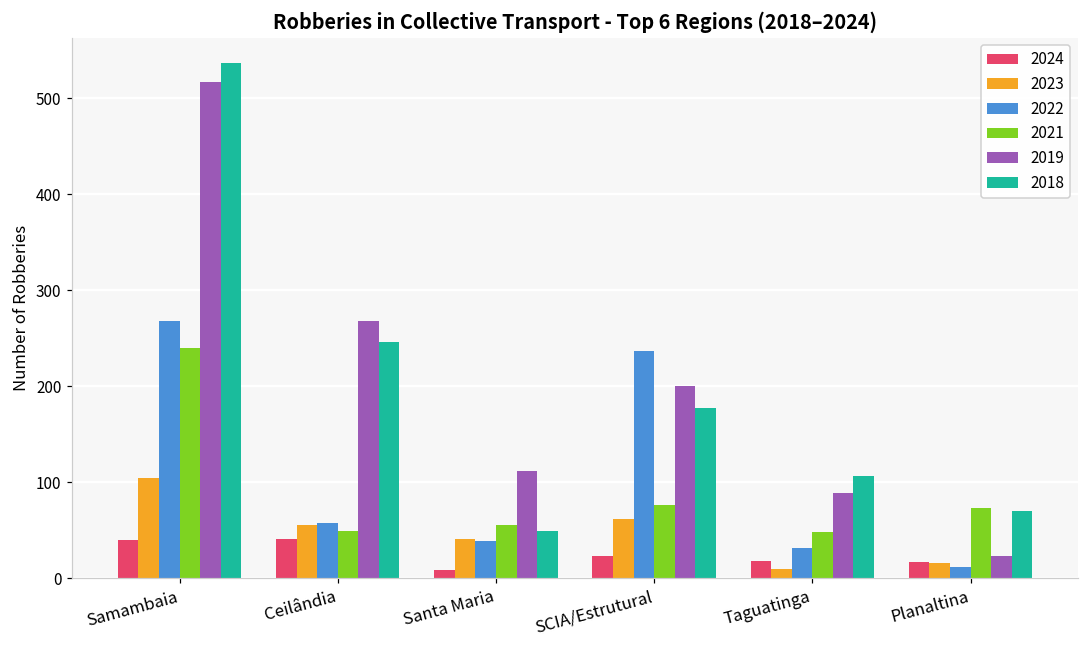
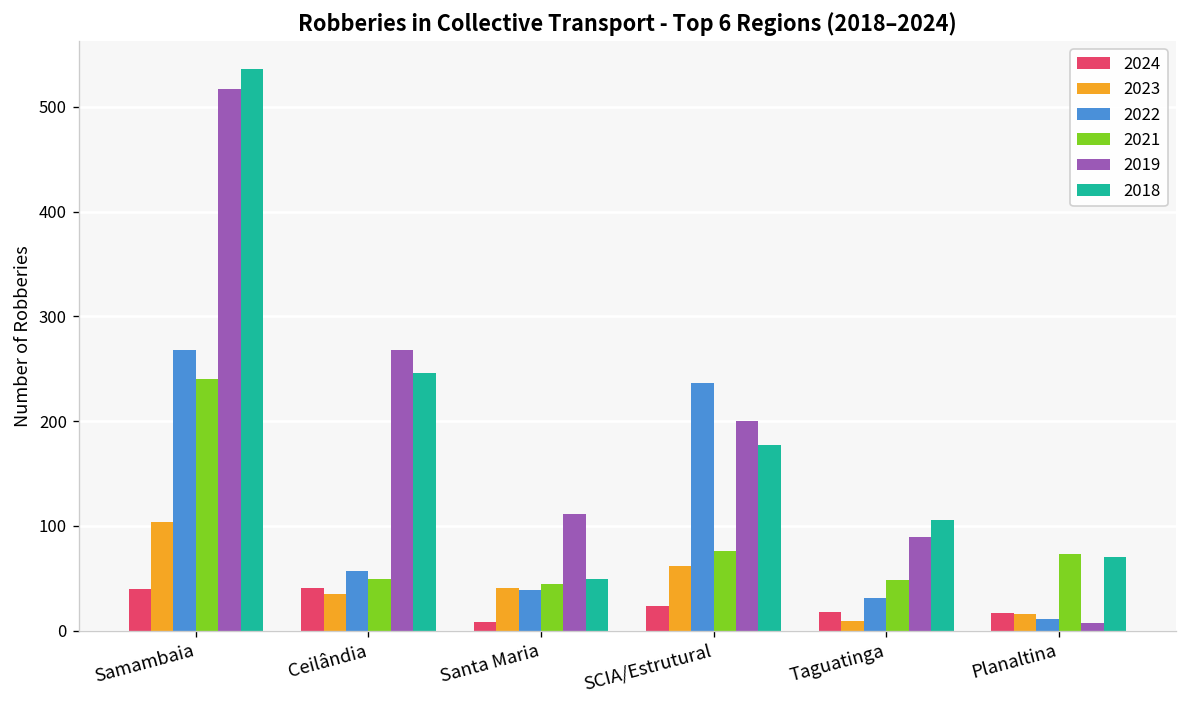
  {
    "2024": {
      "Samambaia": 40,
      "Ceilândia": 40,
      "Santa Maria": 10,
      "SCIA/Estrutural": 20,
      "Taguatinga": 20,
      "Planaltina": 20
    },
    "2023": {
      "Samambaia": 100,
-     "Ceilândia": 60,
+     "Ceilândia": 40,
      "Santa Maria": 40,
      "SCIA/Estrutural": 60,
      "Taguatinga": 10,
      "Planaltina": 20
    },
    "2022": {
      "Samambaia": 270,
      "Ceilândia": 60,
      "Santa Maria": 40,
      "SCIA/Estrutural": 240,
      "Taguatinga": 30,
      "Planaltina": 10
    },
    "2021": {
      "Samambaia": 240,
      "Ceilândia": 50,
-     "Santa Maria": 60,
+     "Santa Maria": 40,
      "SCIA/Estrutural": 80,
      "Taguatinga": 50,
      "Planaltina": 70
    },
    "2019": {
      "Samambaia": 520,
      "Ceilândia": 270,
      "Santa Maria": 110,
      "SCIA/Estrutural": 200,
      "Taguatinga": 90,
-     "Planaltina": 20
+     "Planaltina": 10
    },
    "2018": {
      "Samambaia": 540,
      "Ceilândia": 250,
      "Santa Maria": 50,
      "SCIA/Estrutural": 180,
      "Taguatinga": 110,
      "Planaltina": 70
    }
  }
